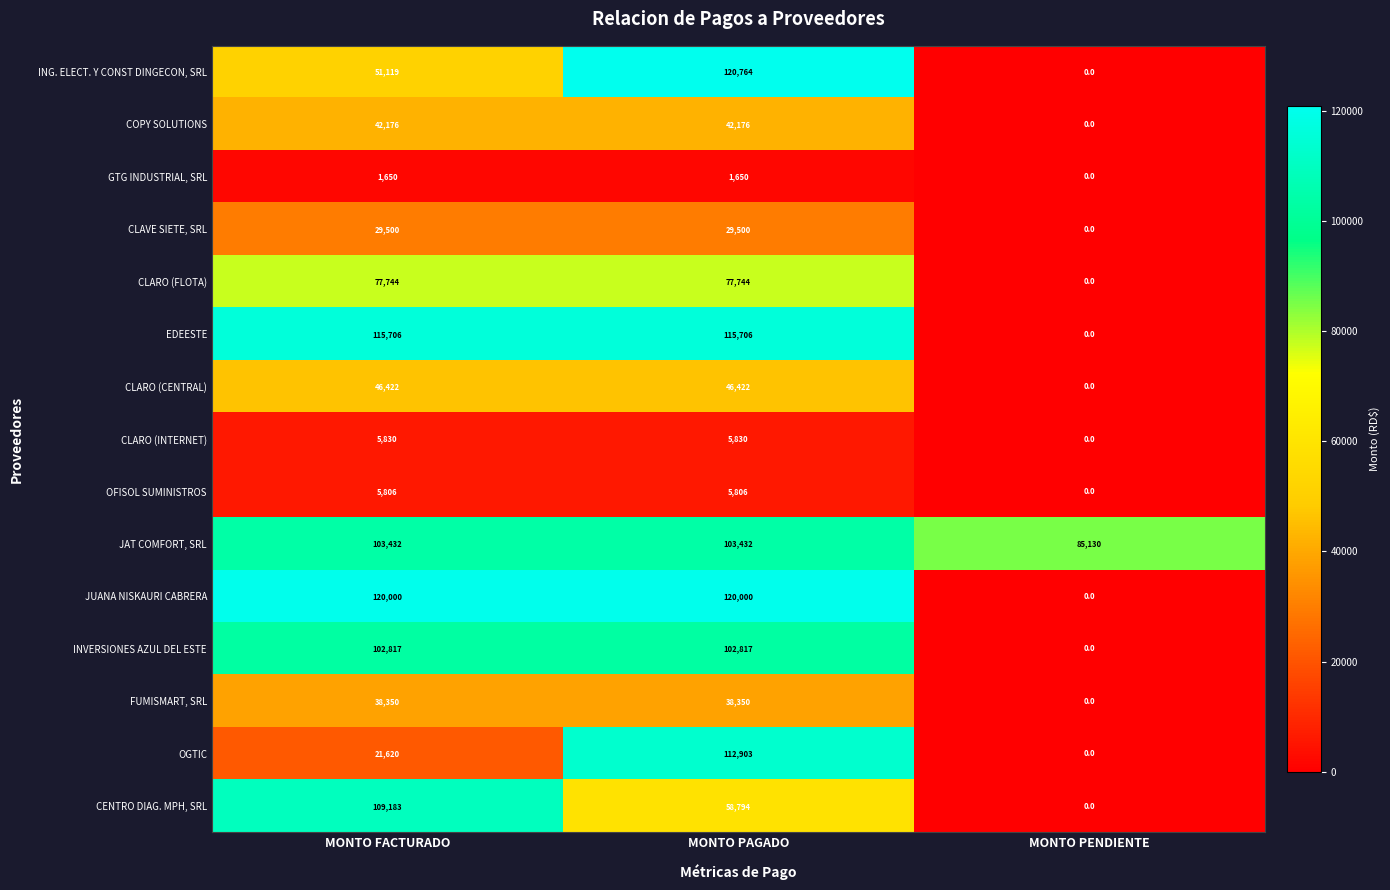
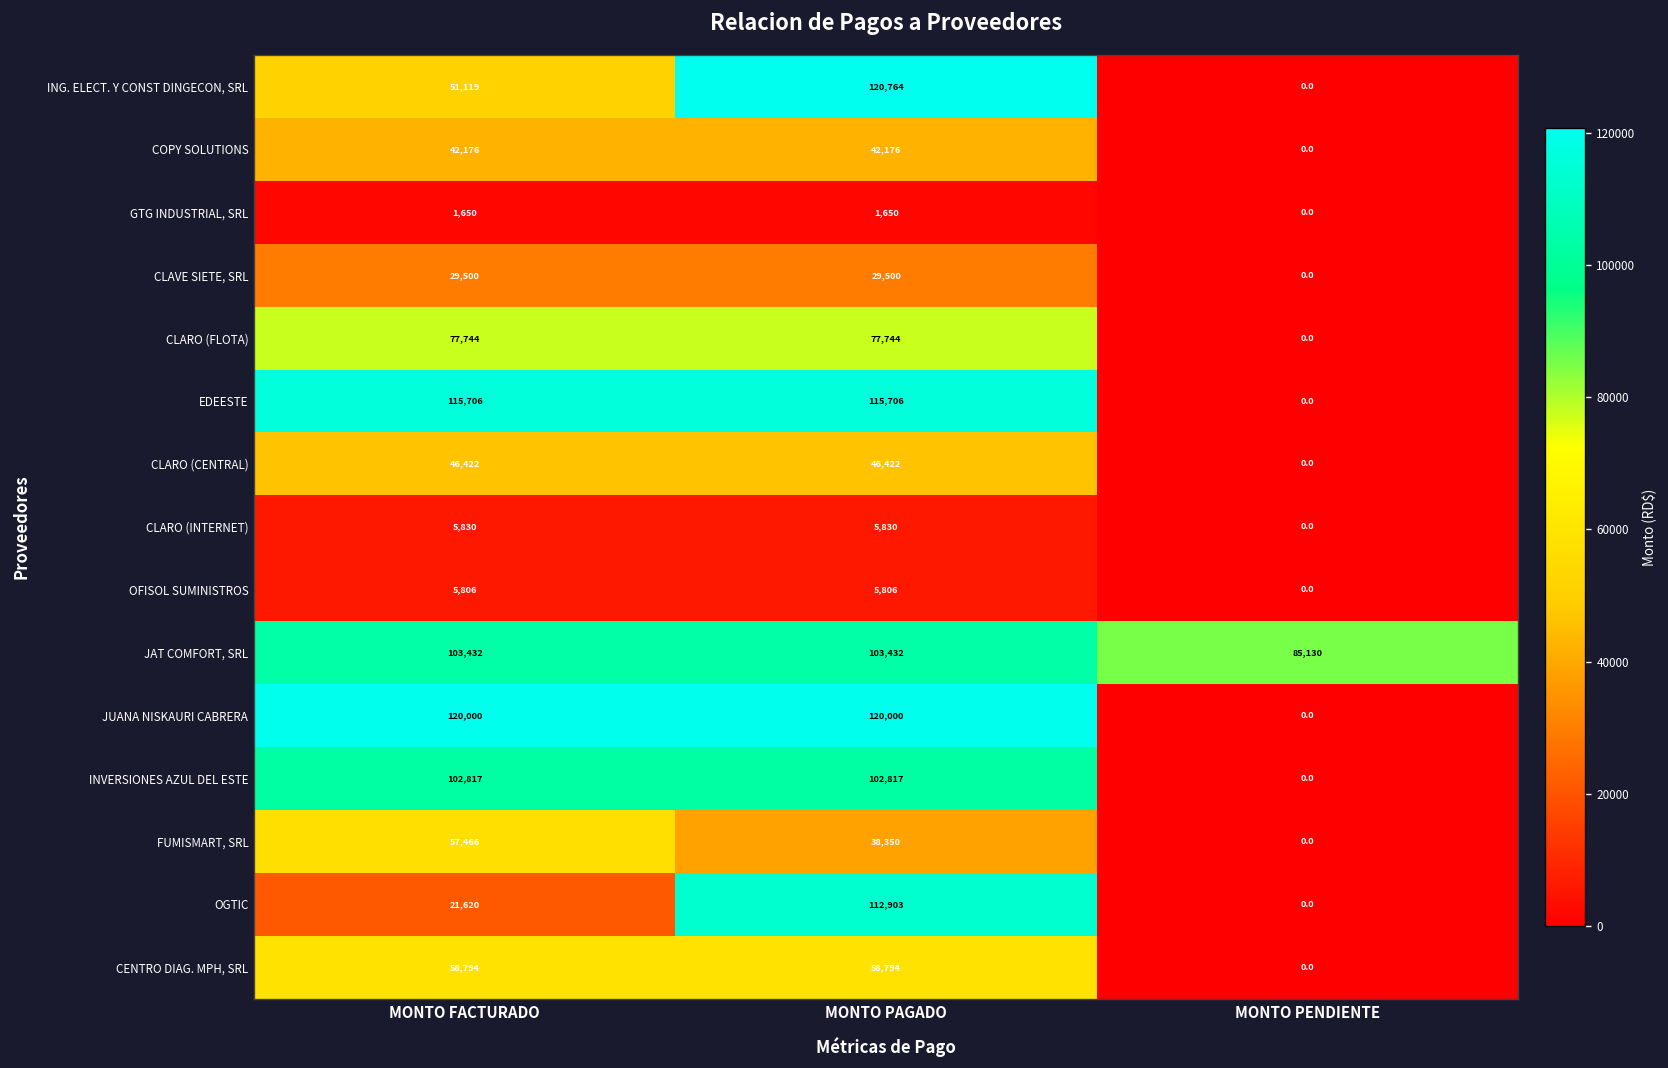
  {
    "ING. ELECT. Y CONST DINGECON, SRL": {
      "MONTO FACTURADO": "51,119",
      "MONTO PAGADO": "120,764",
      "MONTO PENDIENTE": "0.0"
    },
    "COPY SOLUTIONS": {
      "MONTO FACTURADO": "42,176",
      "MONTO PAGADO": "42,176",
      "MONTO PENDIENTE": "0.0"
    },
    "GTG INDUSTRIAL, SRL": {
      "MONTO FACTURADO": "1,650",
      "MONTO PAGADO": "1,650",
      "MONTO PENDIENTE": "0.0"
    },
    "CLAVE SIETE, SRL": {
      "MONTO FACTURADO": "29,500",
      "MONTO PAGADO": "29,500",
      "MONTO PENDIENTE": "0.0"
    },
    "CLARO (FLOTA)": {
      "MONTO FACTURADO": "77,744",
      "MONTO PAGADO": "77,744",
      "MONTO PENDIENTE": "0.0"
    },
    "EDEESTE": {
      "MONTO FACTURADO": "115,706",
      "MONTO PAGADO": "115,706",
      "MONTO PENDIENTE": "0.0"
    },
    "CLARO (CENTRAL)": {
      "MONTO FACTURADO": "46,422",
      "MONTO PAGADO": "46,422",
      "MONTO PENDIENTE": "0.0"
    },
    "CLARO (INTERNET)": {
      "MONTO FACTURADO": "5,830",
      "MONTO PAGADO": "5,830",
      "MONTO PENDIENTE": "0.0"
    },
    "OFISOL SUMINISTROS": {
      "MONTO FACTURADO": "5,806",
      "MONTO PAGADO": "5,806",
      "MONTO PENDIENTE": "0.0"
    },
    "JAT COMFORT, SRL": {
      "MONTO FACTURADO": "103,432",
      "MONTO PAGADO": "103,432",
      "MONTO PENDIENTE": "85,130"
    },
    "JUANA NISKAURI CABRERA": {
      "MONTO FACTURADO": "120,000",
      "MONTO PAGADO": "120,000",
      "MONTO PENDIENTE": "0.0"
    },
    "INVERSIONES AZUL DEL ESTE": {
      "MONTO FACTURADO": "102,817",
      "MONTO PAGADO": "102,817",
      "MONTO PENDIENTE": "0.0"
    },
    "FUMISMART, SRL": {
-     "MONTO FACTURADO": "38,350",
+     "MONTO FACTURADO": "57,466",
      "MONTO PAGADO": "38,350",
      "MONTO PENDIENTE": "0.0"
    },
    "OGTIC": {
      "MONTO FACTURADO": "21,620",
      "MONTO PAGADO": "112,903",
      "MONTO PENDIENTE": "0.0"
    },
    "CENTRO DIAG. MPH, SRL": {
-     "MONTO FACTURADO": "109,183",
+     "MONTO FACTURADO": "58,794",
      "MONTO PAGADO": "58,794",
      "MONTO PENDIENTE": "0.0"
    }
  }
